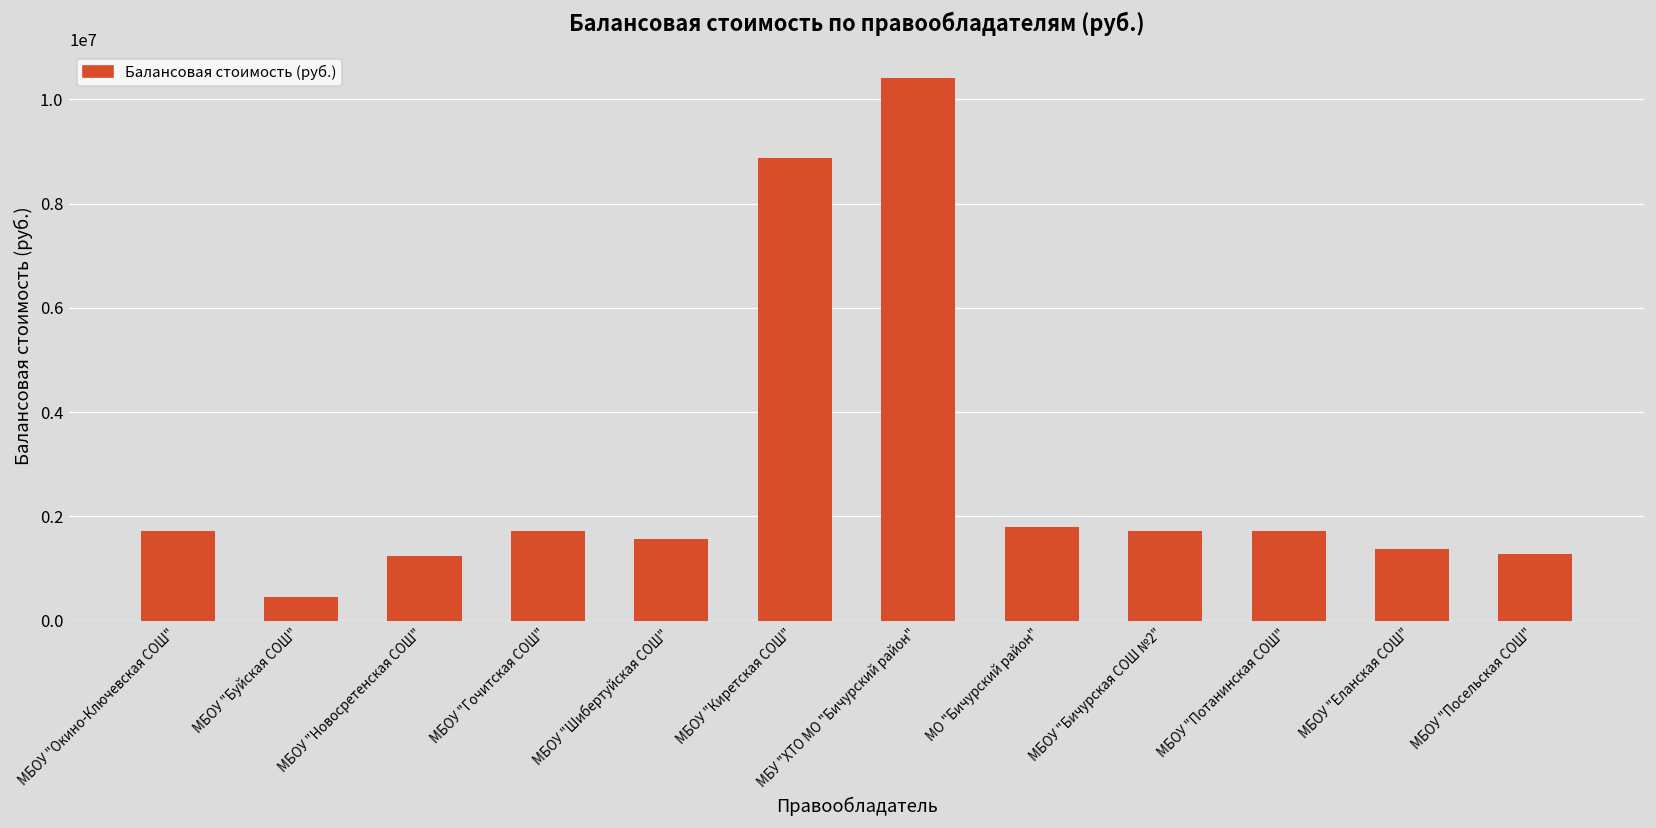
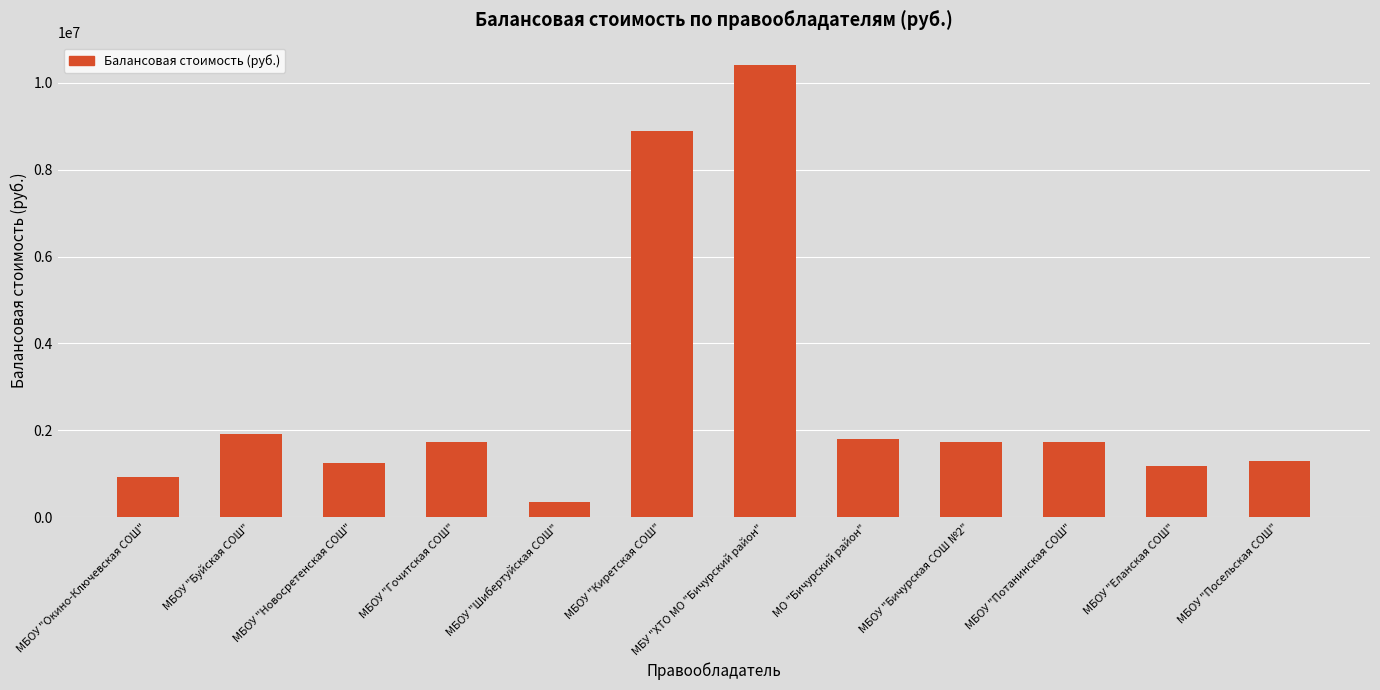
  {
-   "МБОУ \"Окино-Ключевская СОШ\"": 1700000,
-   "МБОУ \"Буйская СОШ\"": 400000,
+   "МБОУ \"Окино-Ключевская СОШ\"": 900000,
+   "МБОУ \"Буйская СОШ\"": 1900000,
    "МБОУ \"Новосретенская СОШ\"": 1200000,
    "МБОУ \"Гочитская СОШ\"": 1700000,
-   "МБОУ \"Шибертуйская СОШ\"": 1600000,
+   "МБОУ \"Шибертуйская СОШ\"": 400000,
    "МБОУ \"Киретская СОШ\"": 8900000,
    "МБУ \"ХТО МО \"Бичурский район\"": 10400000,
    "МО \"Бичурский район\"": 1800000,
    "МБОУ \"Бичурская СОШ №2\"": 1700000,
    "МБОУ \"Потанинская СОШ\"": 1700000,
-   "МБОУ \"Еланская СОШ\"": 1400000,
+   "МБОУ \"Еланская СОШ\"": 1200000,
    "МБОУ \"Посельская СОШ\"": 1300000
  }
